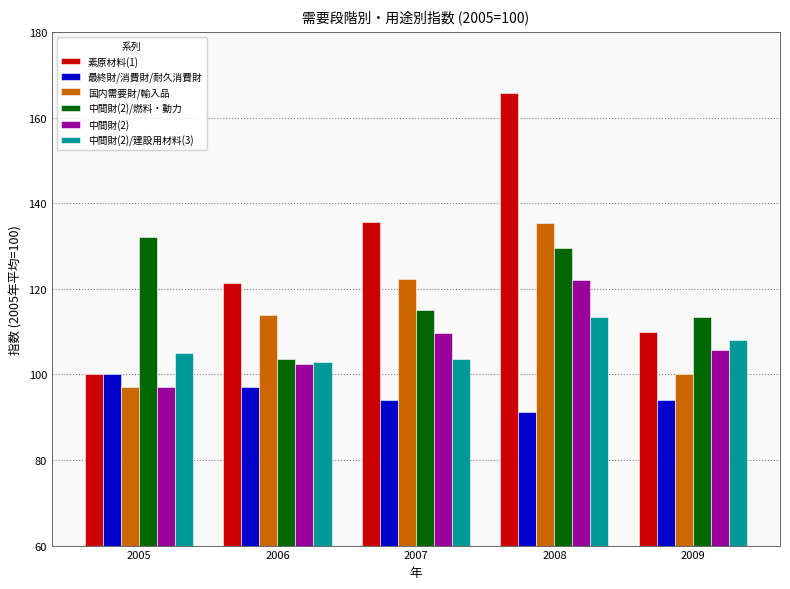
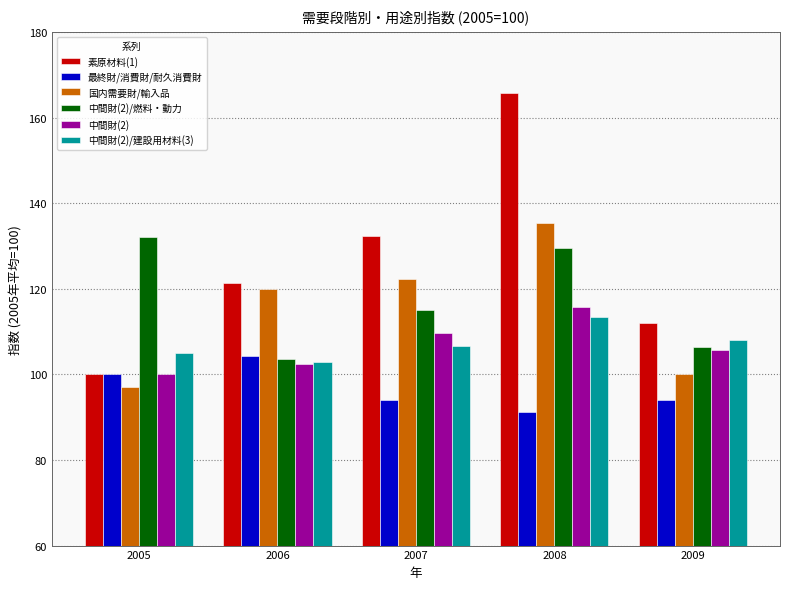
  {
    "素原材料(1)": {
      "2005": 100,
      "2006": 121,
-     "2007": 136,
+     "2007": 132,
      "2008": 166,
-     "2009": 110
+     "2009": 112
    },
    "最終財/消費財/耐久消費財": {
      "2005": 100,
-     "2006": 97,
+     "2006": 104,
      "2007": 94,
      "2008": 91,
      "2009": 94
    },
    "国内需要財/輸入品": {
      "2005": 97,
-     "2006": 114,
+     "2006": 120,
      "2007": 122,
      "2008": 135,
      "2009": 100
    },
    "中間財(2)/燃料・動力": {
      "2005": 132,
      "2006": 104,
      "2007": 115,
      "2008": 130,
-     "2009": 113
+     "2009": 106
    },
    "中間財(2)": {
-     "2005": 97,
+     "2005": 100,
      "2006": 102,
      "2007": 110,
-     "2008": 122,
+     "2008": 116,
      "2009": 106
    },
    "中間財(2)/建設用材料(3)": {
      "2005": 105,
      "2006": 103,
-     "2007": 104,
+     "2007": 107,
      "2008": 113,
      "2009": 108
    }
  }
